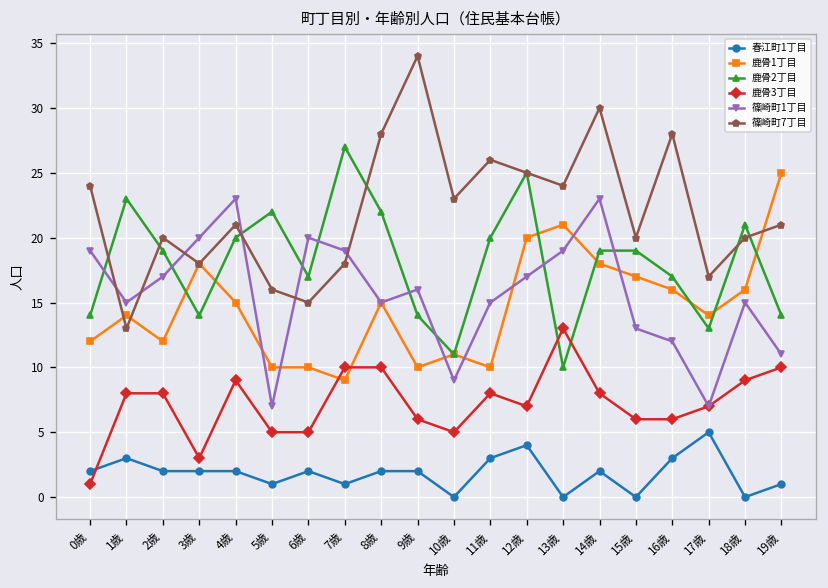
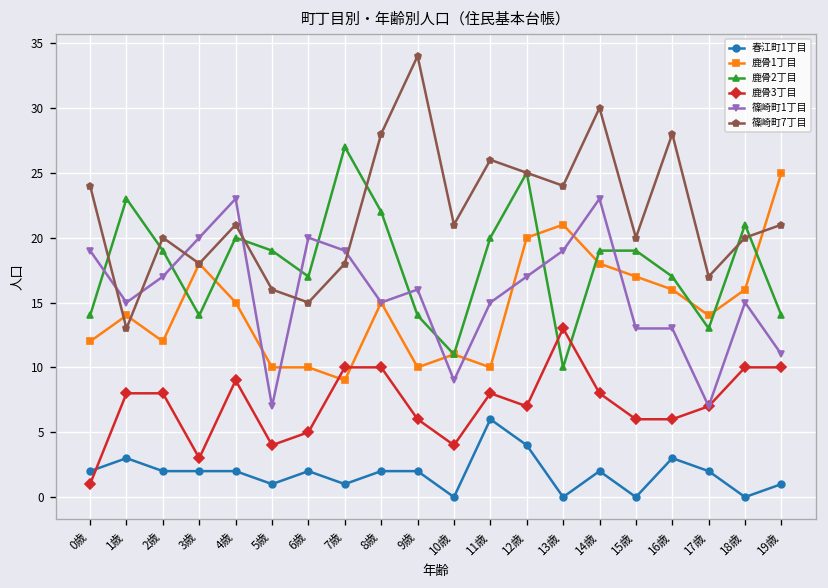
  {
    "春江町1丁目": {
      "0歳": 2,
      "1歳": 3,
      "2歳": 2,
      "3歳": 2,
      "4歳": 2,
      "5歳": 1,
      "6歳": 2,
      "7歳": 1,
      "8歳": 2,
      "9歳": 2,
      "10歳": 0,
-     "11歳": 3,
+     "11歳": 6,
      "12歳": 4,
      "13歳": 0,
      "14歳": 2,
      "15歳": 0,
      "16歳": 3,
-     "17歳": 5,
+     "17歳": 2,
      "18歳": 0,
      "19歳": 1
    },
    "鹿骨1丁目": {
      "0歳": 12,
      "1歳": 14,
      "2歳": 12,
      "4歳": 15,
      "5歳": 10,
      "6歳": 10,
      "7歳": 9,
      "9歳": 10,
      "11歳": 10,
      "12歳": 20,
      "13歳": 21,
      "14歳": 18,
      "15歳": 17,
      "16歳": 16,
      "17歳": 14,
      "18歳": 16,
      "19歳": 25
    },
    "鹿骨2丁目": {
      "0歳": 14,
      "1歳": 23,
      "2歳": 19,
      "3歳": 14,
      "4歳": 20,
-     "5歳": 22,
+     "5歳": 19,
      "6歳": 17,
      "7歳": 27,
      "8歳": 22,
      "9歳": 14,
      "11歳": 20,
      "13歳": 10,
      "14歳": 19,
      "15歳": 19,
      "16歳": 17,
      "17歳": 13,
      "18歳": 21,
      "19歳": 14
    },
    "鹿骨3丁目": {
      "0歳": 1,
      "1歳": 8,
      "2歳": 8,
      "3歳": 3,
      "4歳": 9,
-     "5歳": 5,
+     "5歳": 4,
      "6歳": 5,
      "7歳": 10,
      "8歳": 10,
      "9歳": 6,
-     "10歳": 5,
+     "10歳": 4,
      "11歳": 8,
      "12歳": 7,
      "13歳": 13,
      "14歳": 8,
      "15歳": 6,
      "16歳": 6,
-     "18歳": 9,
+     "18歳": 10,
      "19歳": 10
    },
    "篠崎町1丁目": {
      "0歳": 19,
      "1歳": 15,
      "2歳": 17,
      "3歳": 20,
      "4歳": 23,
      "5歳": 7,
      "6歳": 20,
      "7歳": 19,
      "9歳": 16,
      "10歳": 9,
      "11歳": 15,
      "12歳": 17,
      "13歳": 19,
      "14歳": 23,
      "15歳": 13,
-     "16歳": 12,
+     "16歳": 13,
      "18歳": 15,
      "19歳": 11
    },
    "篠崎町7丁目": {
      "0歳": 24,
      "1歳": 13,
      "2歳": 20,
      "4歳": 21,
      "5歳": 16,
      "6歳": 15,
      "7歳": 18,
      "8歳": 28,
      "9歳": 34,
-     "10歳": 23,
+     "10歳": 21,
      "11歳": 26,
      "13歳": 24,
      "14歳": 30,
      "15歳": 20,
      "16歳": 28,
      "17歳": 17,
      "18歳": 20,
      "19歳": 21
    }
  }
